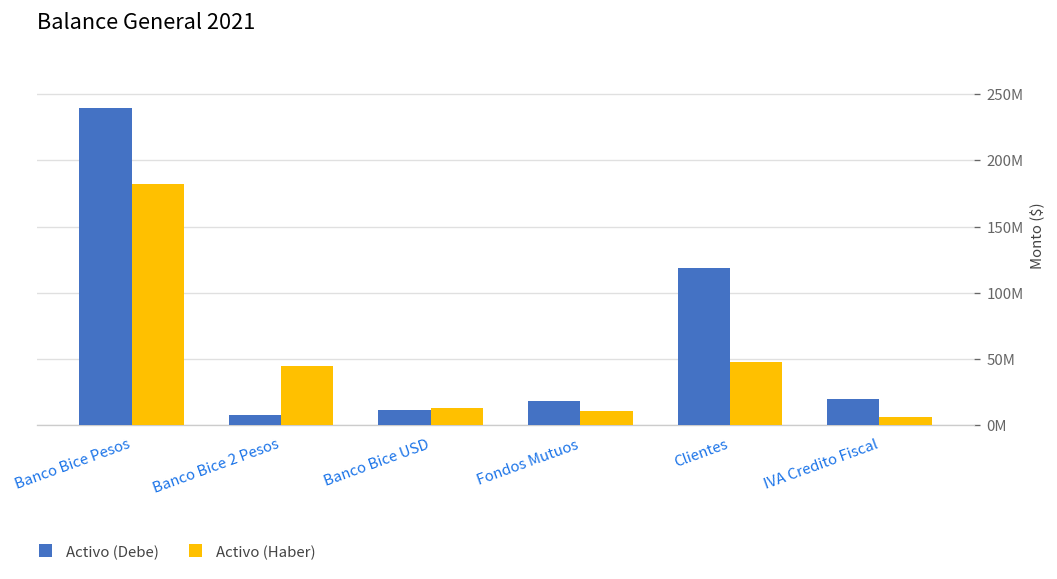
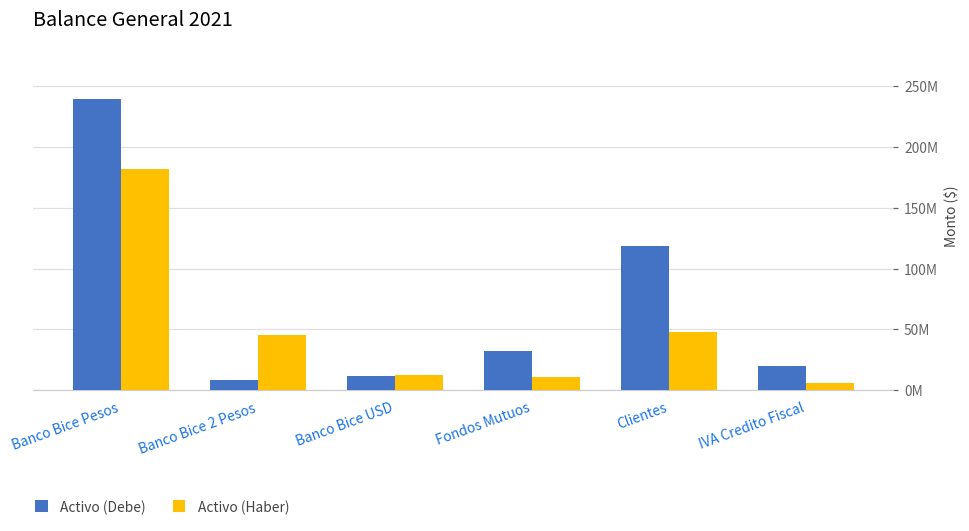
  {
    "Activo (Debe)": {
      "Banco Bice Pesos": 239000000,
      "Banco Bice 2 Pesos": 8000000,
      "Banco Bice USD": 11000000,
-     "Fondos Mutuos": 18000000,
+     "Fondos Mutuos": 32000000,
      "Clientes": 119000000,
      "IVA Credito Fiscal": 20000000
    },
    "Activo (Haber)": {
      "Banco Bice Pesos": 182000000,
      "Banco Bice 2 Pesos": 45000000,
      "Banco Bice USD": 13000000,
      "Fondos Mutuos": 11000000,
      "Clientes": 48000000,
      "IVA Credito Fiscal": 6000000
    }
  }
